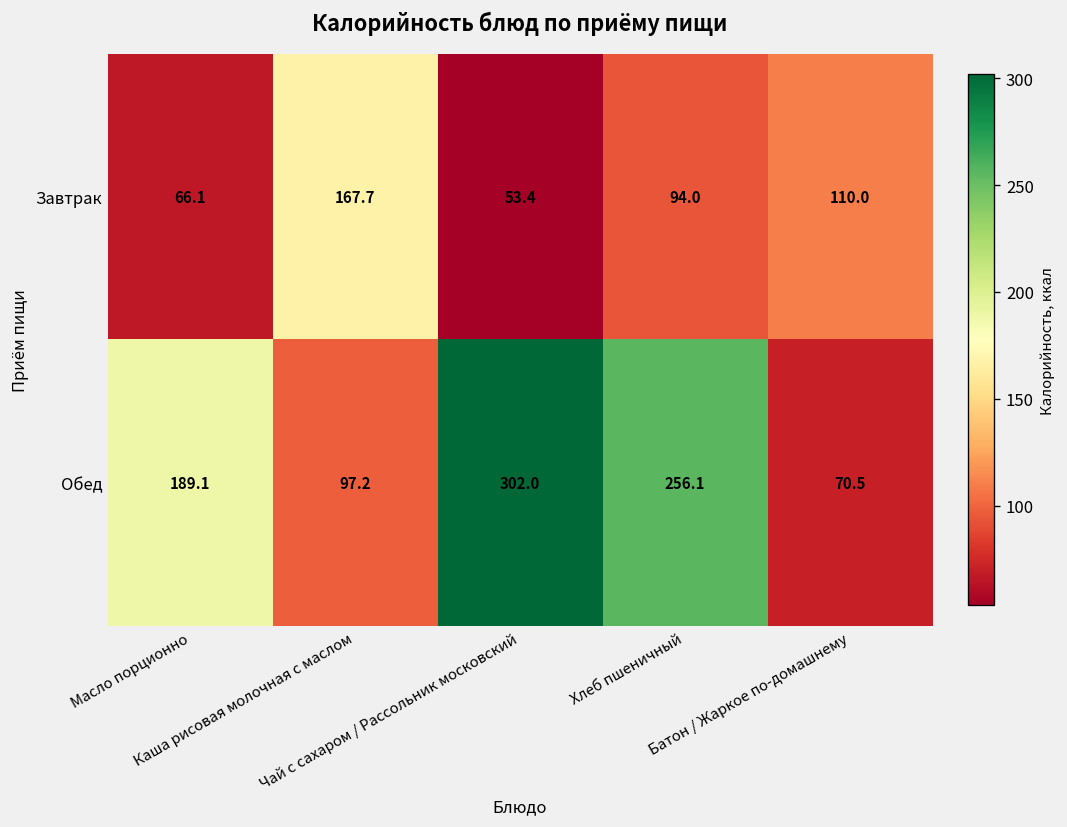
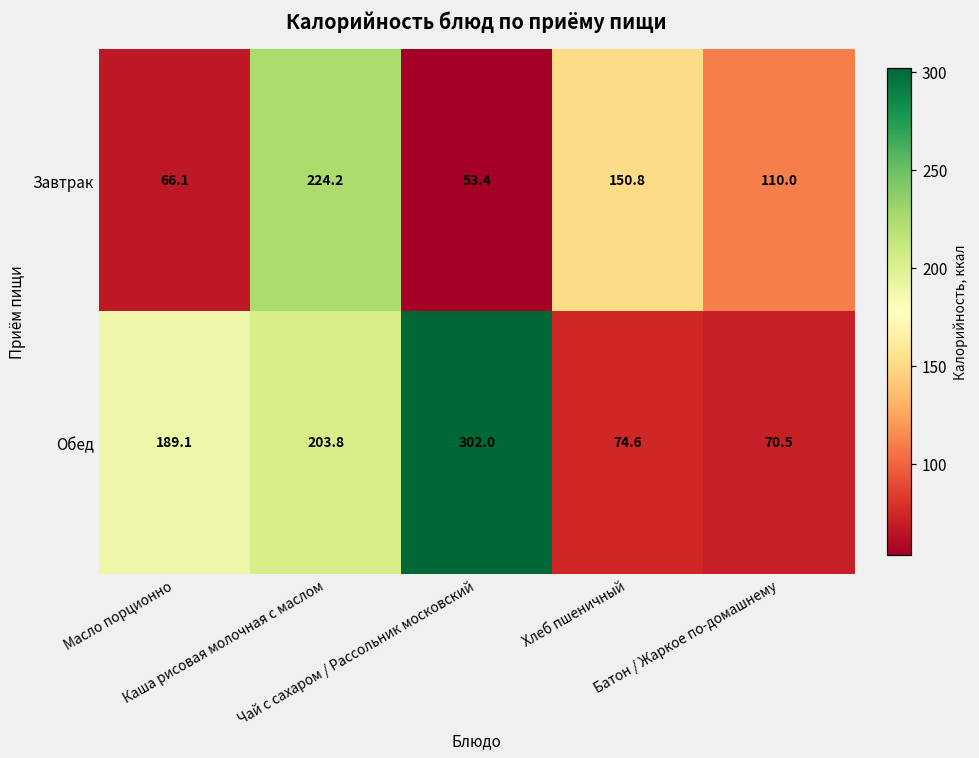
  {
    "Завтрак": {
      "Масло порционно": 66.1,
-     "Каша рисовая молочная с маслом": 167.7,
+     "Каша рисовая молочная с маслом": 224.2,
      "Чай с сахаром / Рассольник московский": 53.4,
-     "Хлеб пшеничный": 94.0,
+     "Хлеб пшеничный": 150.8,
      "Батон / Жаркое по-домашнему": 110.0
    },
    "Обед": {
      "Масло порционно": 189.1,
-     "Каша рисовая молочная с маслом": 97.2,
+     "Каша рисовая молочная с маслом": 203.8,
      "Чай с сахаром / Рассольник московский": 302.0,
-     "Хлеб пшеничный": 256.1,
+     "Хлеб пшеничный": 74.6,
      "Батон / Жаркое по-домашнему": 70.5
    }
  }
